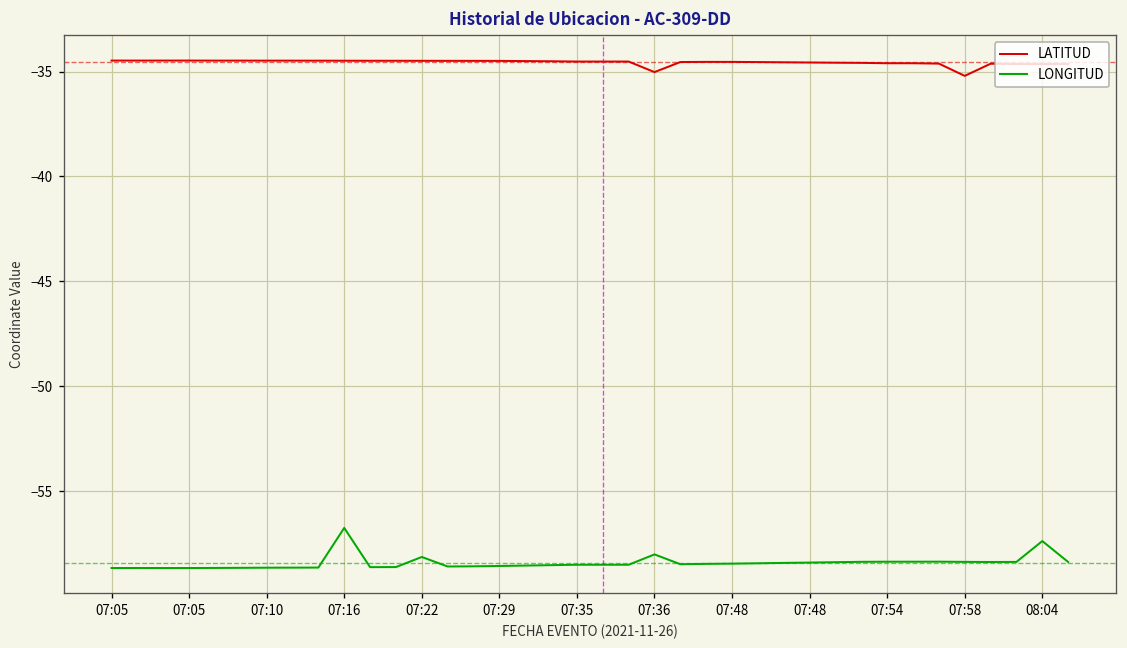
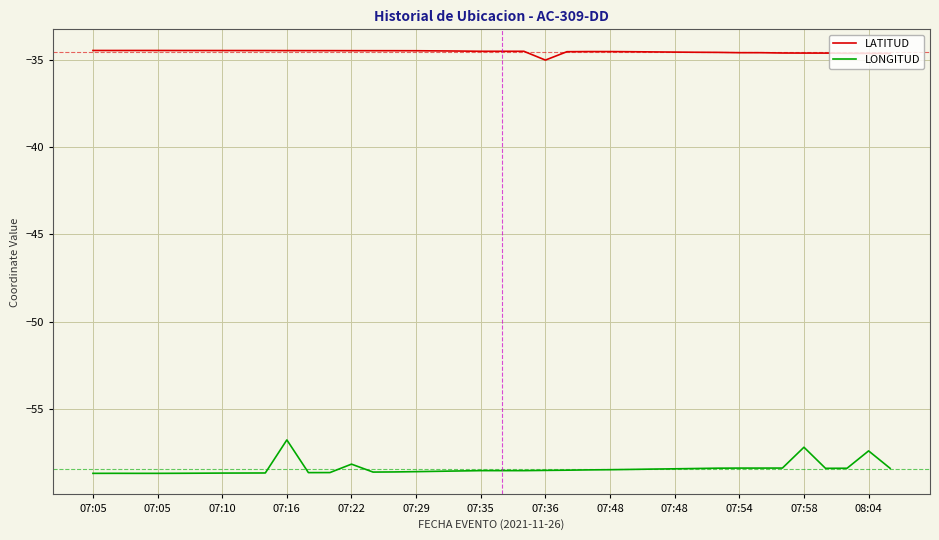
  {
    "LATITUD": {
      "07:10": -34.5,
      "07:16": -34.5,
      "07:22": -34.5,
      "07:36": -35.0,
-     "07:58": -35.2
+     "07:58": -34.6
    },
    "LONGITUD": {
      "07:10": -58.7,
      "07:16": -56.8,
      "07:22": -58.1,
-     "07:36": -58.0,
-     "07:58": -58.4,
+     "07:36": -58.5,
+     "07:58": -57.2,
      "08:04": -57.4
    }
  }
